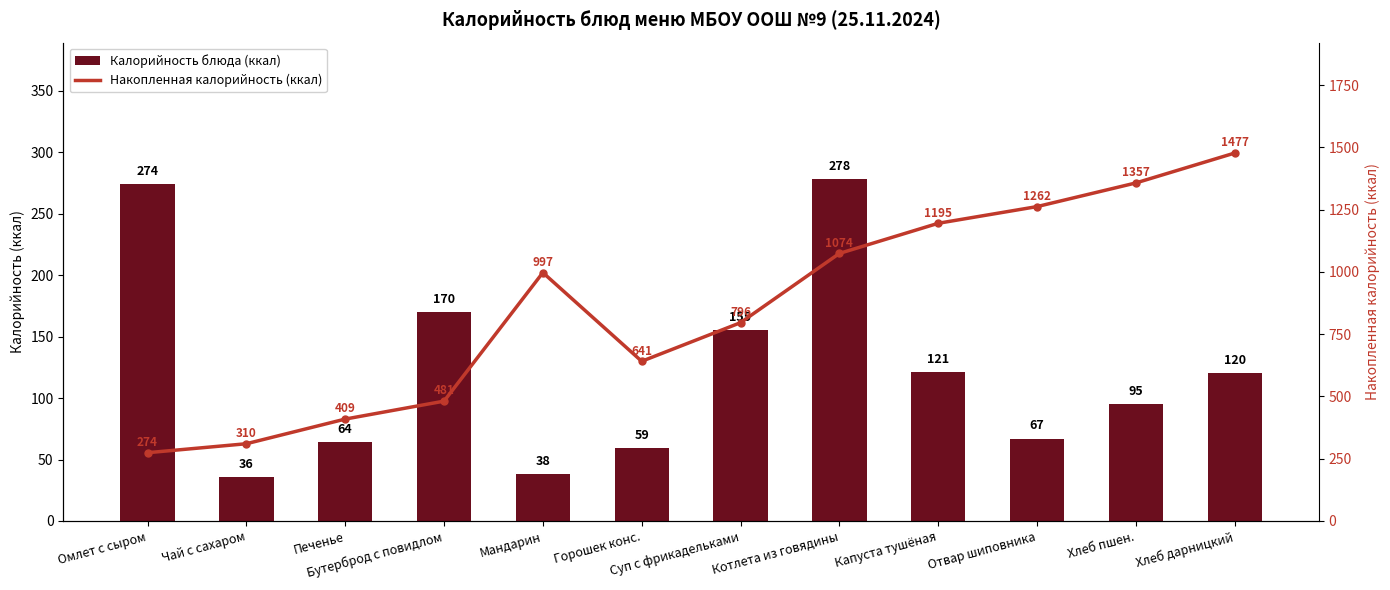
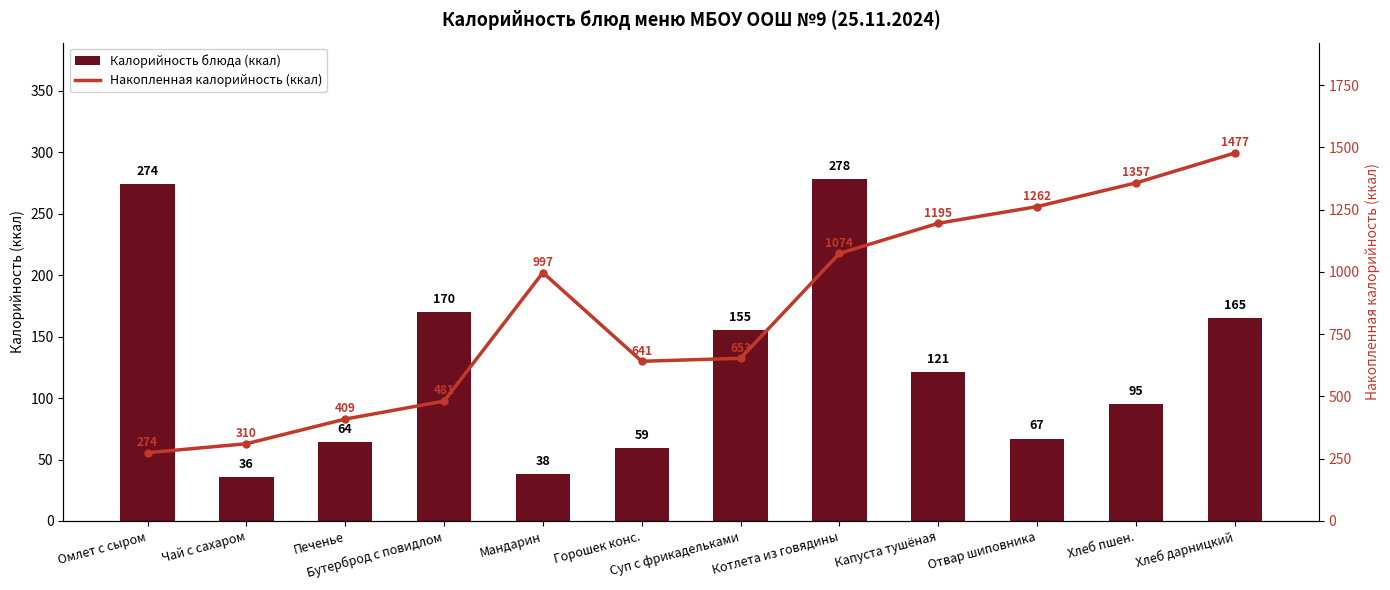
  {
    "Калорийность блюда (ккал)": {
      "Омлет с сыром": 274,
      "Чай с сахаром": 36,
      "Печенье": 64,
      "Бутерброд с повидлом": 170,
      "Мандарин": 38,
      "Горошек конс.": 59,
      "Котлета из говядины": 278,
      "Капуста тушёная": 121,
      "Отвар шиповника": 67,
      "Хлеб пшен.": 95,
-     "Хлеб дарницкий": 120
+     "Хлеб дарницкий": 165
    },
    "Накопленная калорийность (ккал)": {
      "Чай с сахаром": 310,
      "Печенье": 409,
      "Бутерброд с повидлом": 481,
      "Мандарин": 997,
      "Горошек конс.": 641,
-     "Суп с фрикадельками": 796,
+     "Суп с фрикадельками": 653,
      "Котлета из говядины": 1074,
      "Капуста тушёная": 1195,
      "Отвар шиповника": 1262,
      "Хлеб пшен.": 1357,
      "Хлеб дарницкий": 1477
    }
  }
